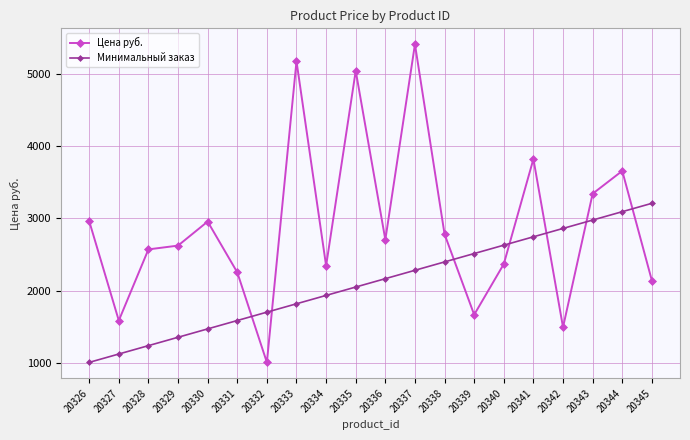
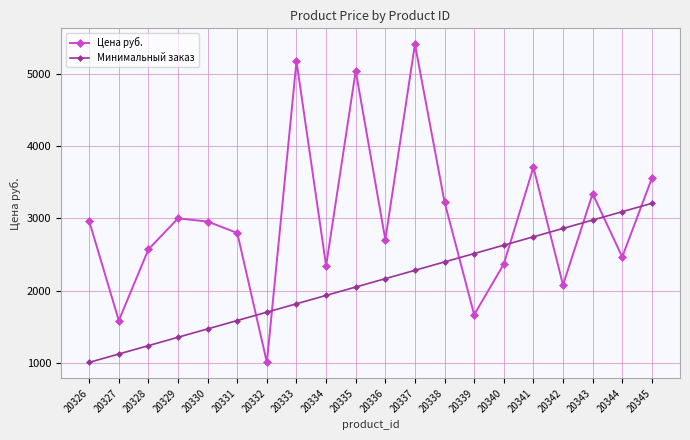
  {
    "Цена руб.": {
      "20326": 3000,
      "20327": 1600,
      "20328": 2600,
-     "20329": 2600,
+     "20329": 3000,
      "20330": 3000,
-     "20331": 2300,
+     "20331": 2800,
      "20332": 1000,
      "20333": 5200,
      "20334": 2300,
      "20335": 5000,
      "20336": 2700,
      "20337": 5400,
-     "20338": 2800,
+     "20338": 3200,
      "20339": 1700,
      "20340": 2400,
-     "20341": 3800,
-     "20342": 1500,
+     "20341": 3700,
+     "20342": 2100,
      "20343": 3300,
-     "20344": 3700,
-     "20345": 2100
+     "20344": 2500,
+     "20345": 3600
    },
    "Минимальный заказ": {
      "20326": 1000,
      "20327": 1100,
      "20328": 1200,
      "20329": 1400,
      "20330": 1500,
      "20331": 1600,
      "20332": 1700,
      "20333": 1800,
      "20334": 1900,
      "20335": 2100,
      "20336": 2200,
      "20337": 2300,
      "20338": 2400,
      "20339": 2500,
      "20340": 2600,
      "20341": 2700,
      "20342": 2900,
      "20343": 3000,
      "20344": 3100,
      "20345": 3200
    }
  }
